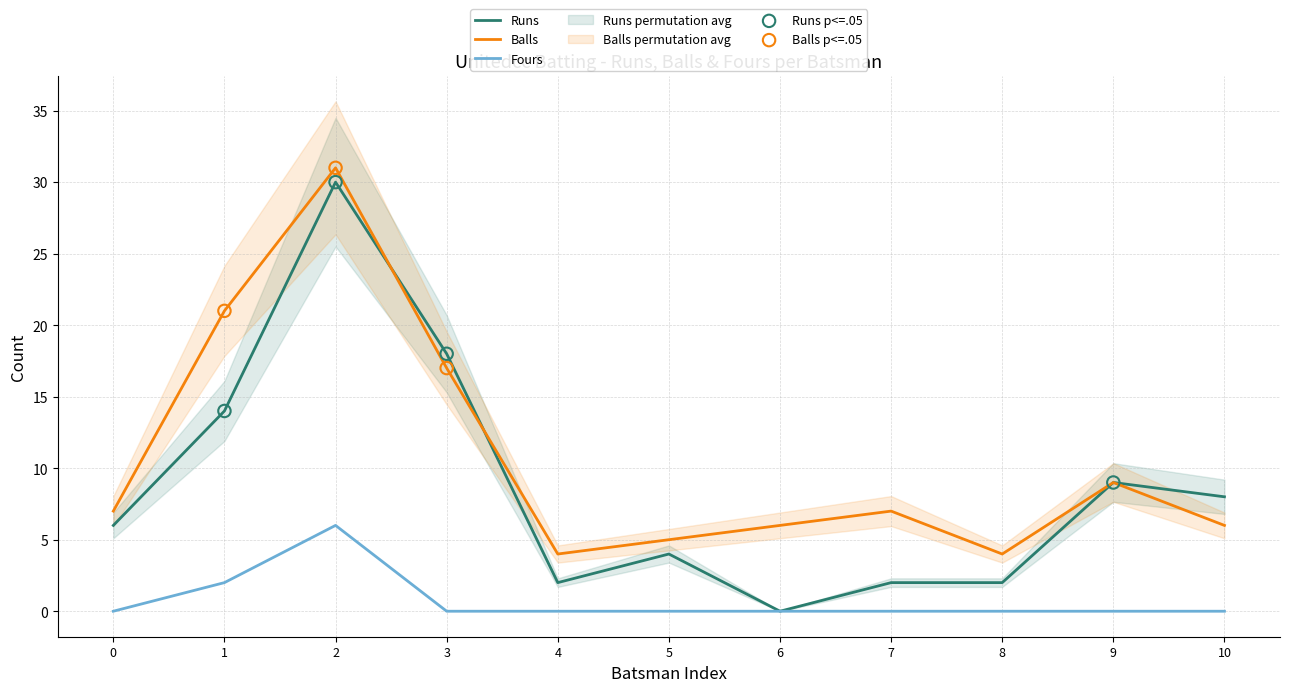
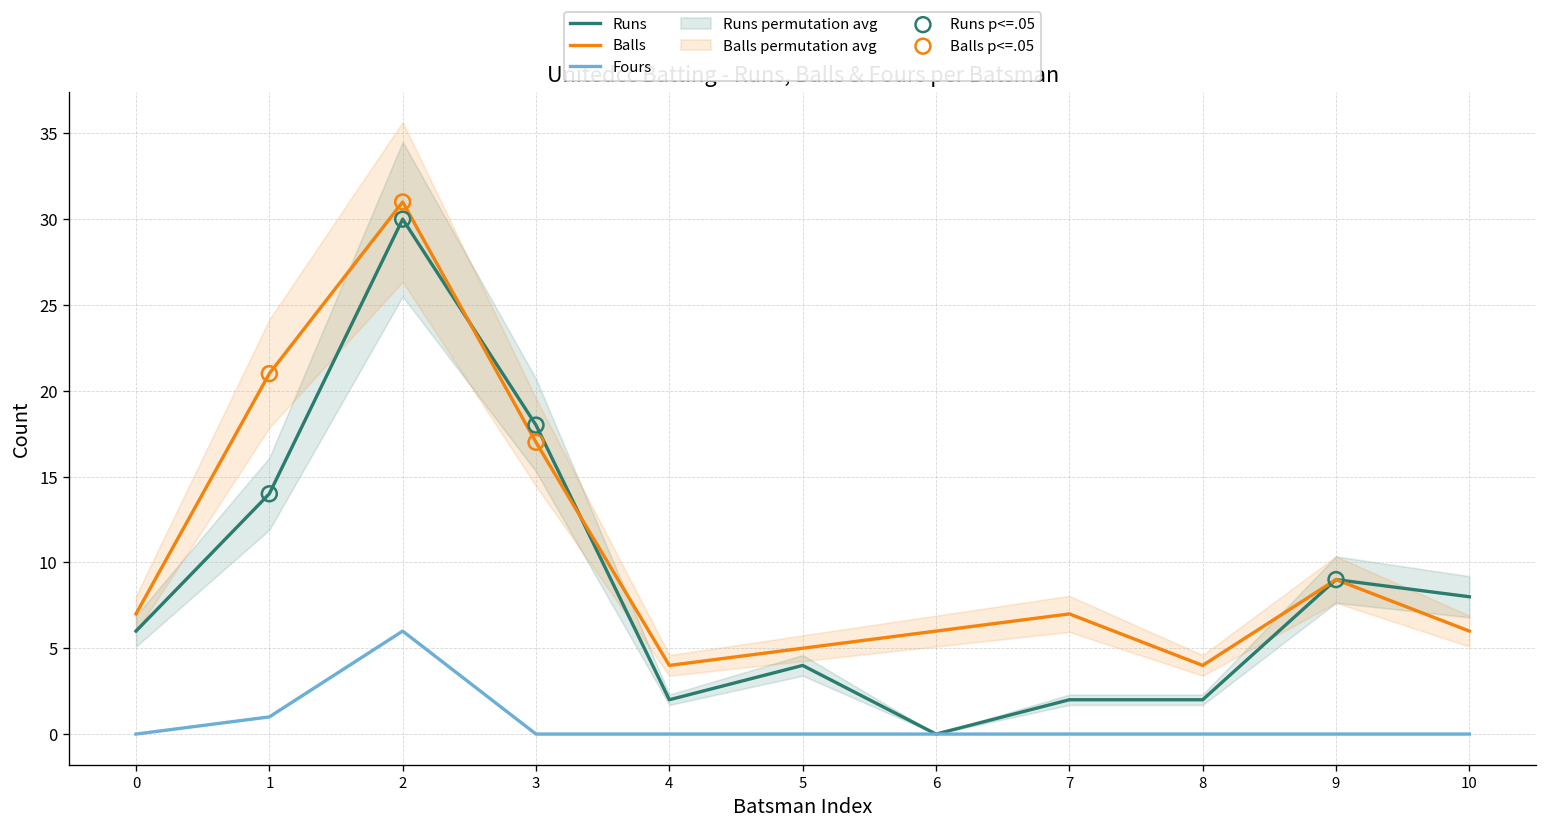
  {
    "Fours": {
      "0": 0,
-     "1": 2,
+     "1": 1,
      "2": 6,
      "3": 0,
      "4": 0,
      "5": 0,
      "7": 0,
      "8": 0,
      "9": 0,
      "10": 0
    }
  }
